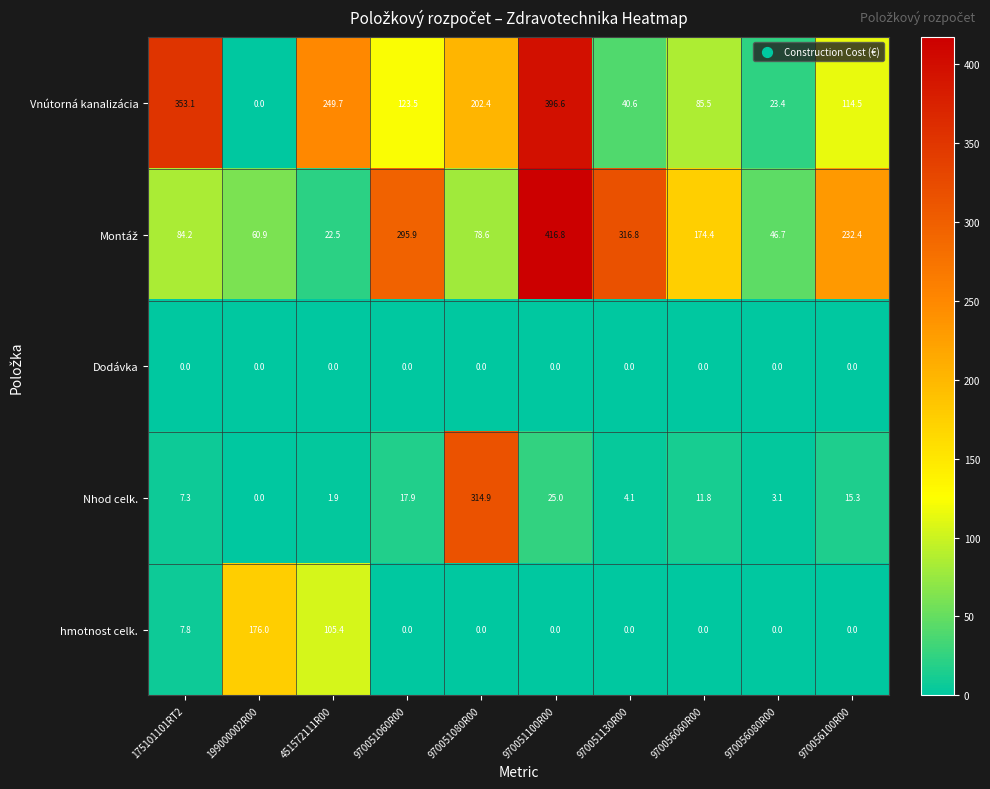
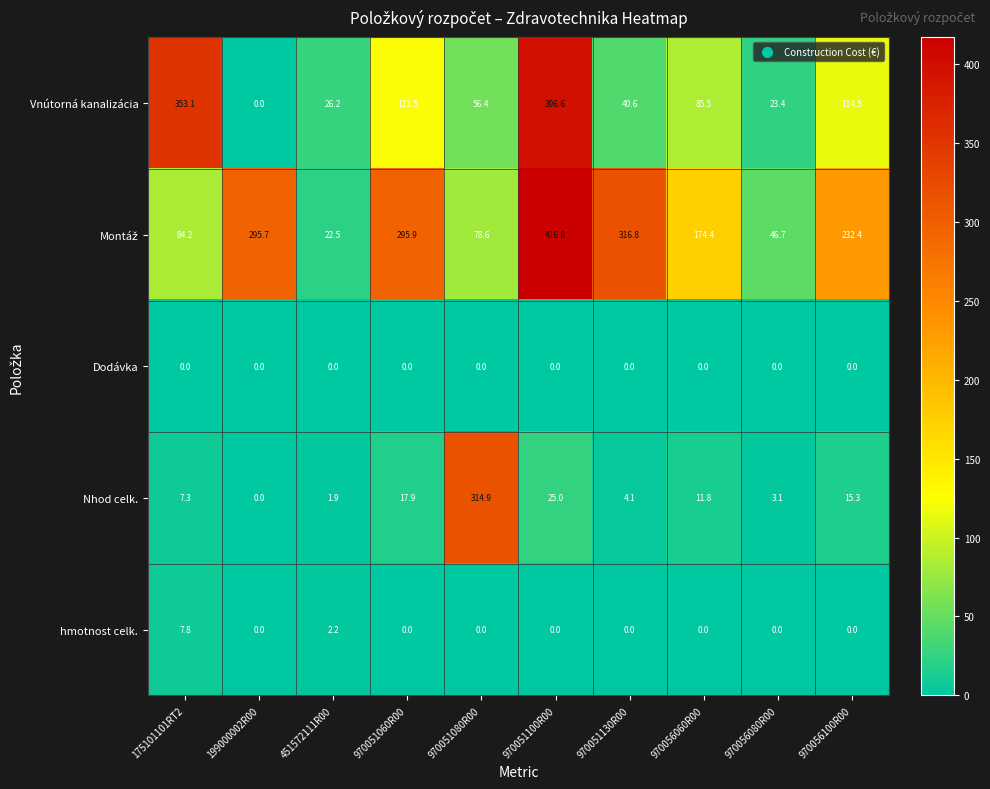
  {
    "Vnútorná kanalizácia": {
      "175101101RT2": 353.1,
      "199000002R00": 0.0,
-     "451572111R00": 249.7,
+     "451572111R00": 26.2,
      "970051060R00": 123.5,
-     "970051080R00": 202.4,
+     "970051080R00": 56.4,
      "970051100R00": 396.6,
      "970051130R00": 40.6,
      "970056060R00": 85.5,
      "970056080R00": 23.4,
      "970056100R00": 114.5
    },
    "Montáž": {
      "175101101RT2": 84.2,
-     "199000002R00": 60.9,
+     "199000002R00": 295.7,
      "451572111R00": 22.5,
      "970051060R00": 295.9,
      "970051080R00": 78.6,
      "970051100R00": 416.8,
      "970051130R00": 316.8,
      "970056060R00": 174.4,
      "970056080R00": 46.7,
      "970056100R00": 232.4
    },
    "Dodávka": {
      "175101101RT2": 0.0,
      "199000002R00": 0.0,
      "451572111R00": 0.0,
      "970051060R00": 0.0,
      "970051080R00": 0.0,
      "970051100R00": 0.0,
      "970051130R00": 0.0,
      "970056060R00": 0.0,
      "970056080R00": 0.0,
      "970056100R00": 0.0
    },
    "Nhod celk.": {
      "175101101RT2": 7.3,
      "199000002R00": 0.0,
      "451572111R00": 1.9,
      "970051060R00": 17.9,
      "970051080R00": 314.9,
      "970051100R00": 25.0,
      "970051130R00": 4.1,
      "970056060R00": 11.8,
      "970056080R00": 3.1,
      "970056100R00": 15.3
    },
    "hmotnost celk.": {
      "175101101RT2": 7.8,
-     "199000002R00": 176.0,
-     "451572111R00": 105.4,
+     "199000002R00": 0.0,
+     "451572111R00": 2.2,
      "970051060R00": 0.0,
      "970051080R00": 0.0,
      "970051100R00": 0.0,
      "970051130R00": 0.0,
      "970056060R00": 0.0,
      "970056080R00": 0.0,
      "970056100R00": 0.0
    }
  }
